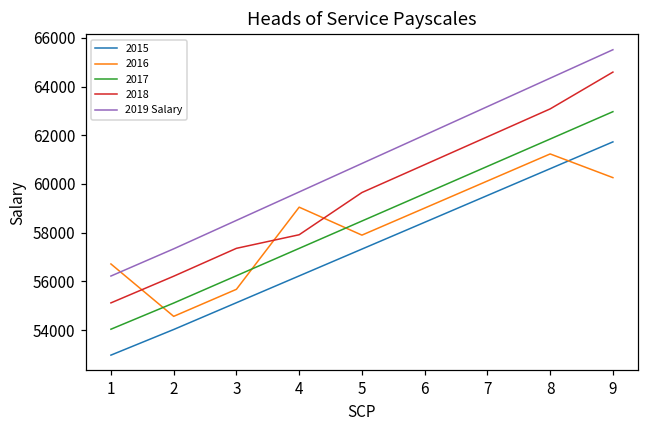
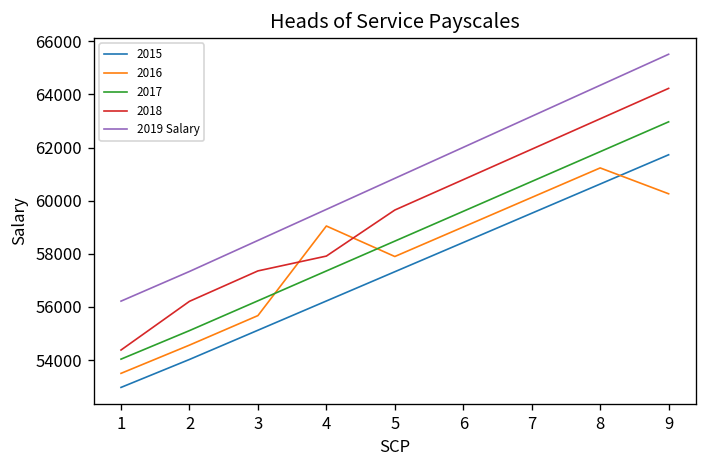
  {
    "2015": {
      "1": 53000,
      "2": 54000,
      "3": 55100,
      "4": 56200,
      "5": 57300,
      "6": 58400,
      "7": 59500,
      "8": 60600,
      "9": 61700
    },
    "2016": {
-     "1": 56700,
+     "1": 53500,
      "2": 54600,
      "3": 55700,
      "4": 59000,
      "5": 57900,
      "6": 59000,
      "7": 60100,
      "8": 61200,
      "9": 60300
    },
    "2017": {
      "1": 54000,
      "2": 55100,
      "3": 56200,
      "4": 57400,
      "5": 58500,
      "6": 59600,
      "7": 60700,
      "8": 61800,
      "9": 63000
    },
    "2018": {
-     "1": 55100,
+     "1": 54400,
      "2": 56200,
      "3": 57400,
      "4": 57900,
      "5": 59600,
      "6": 60800,
      "7": 61900,
      "8": 63100,
-     "9": 64600
+     "9": 64200
    },
    "2019 Salary": {
      "1": 56200,
      "2": 57300,
      "3": 58500,
      "4": 59700,
      "5": 60800,
      "6": 62000,
      "7": 63200,
      "8": 64300,
      "9": 65500
    }
  }
